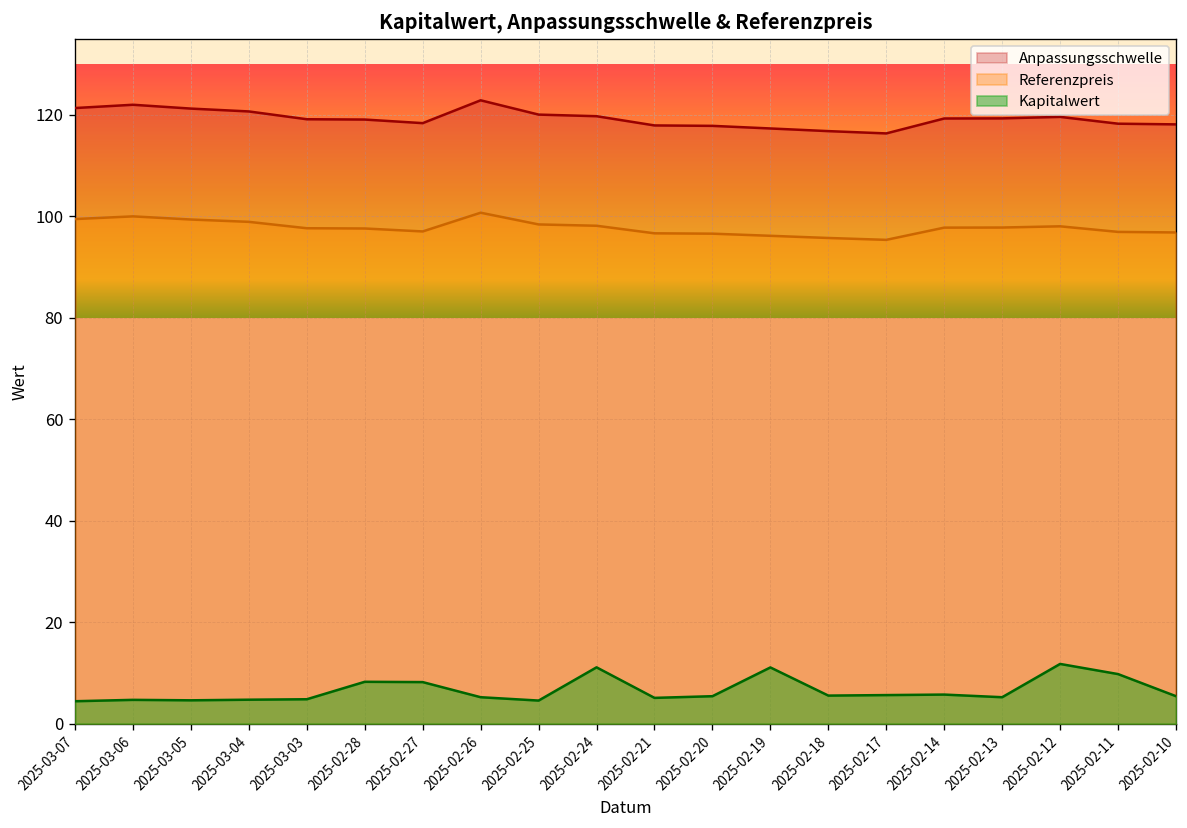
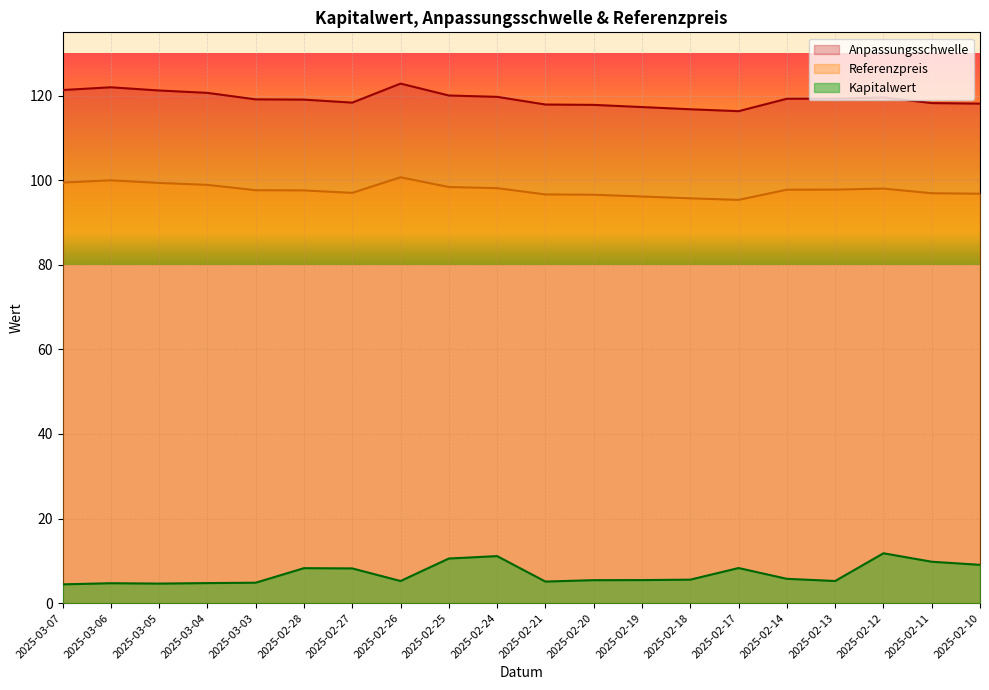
  {
    "Kapitalwert": {
      "2025-03-07": 4,
      "2025-03-06": 5,
      "2025-03-05": 5,
      "2025-03-04": 5,
      "2025-03-03": 5,
      "2025-02-28": 8,
      "2025-02-27": 8,
      "2025-02-26": 5,
-     "2025-02-25": 5,
+     "2025-02-25": 11,
      "2025-02-24": 11,
      "2025-02-21": 5,
      "2025-02-20": 5,
-     "2025-02-19": 11,
+     "2025-02-19": 5,
      "2025-02-18": 6,
-     "2025-02-17": 6,
+     "2025-02-17": 8,
      "2025-02-14": 6,
      "2025-02-13": 5,
      "2025-02-12": 12,
      "2025-02-11": 10,
-     "2025-02-10": 5
+     "2025-02-10": 9
    }
  }
